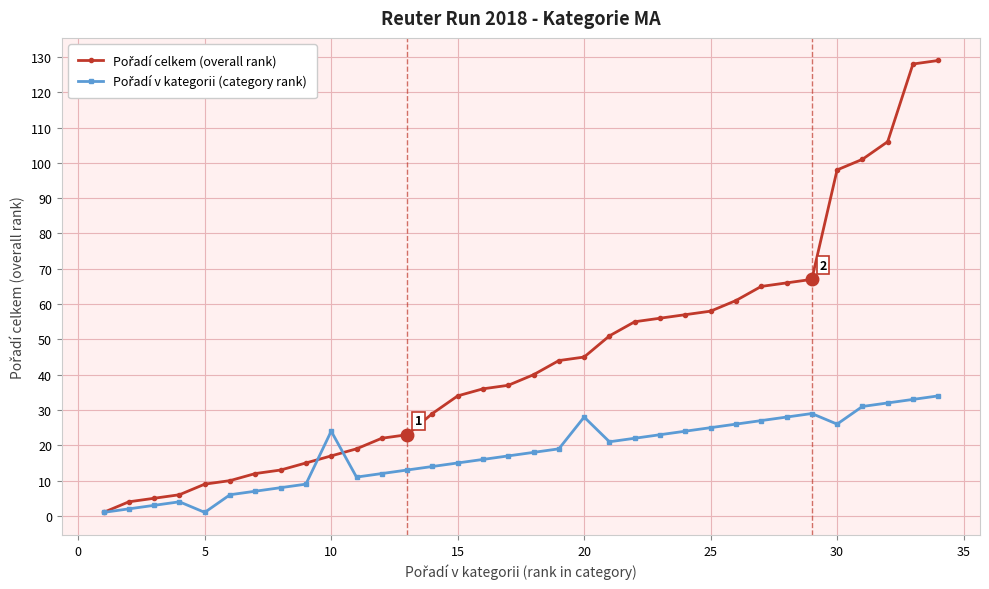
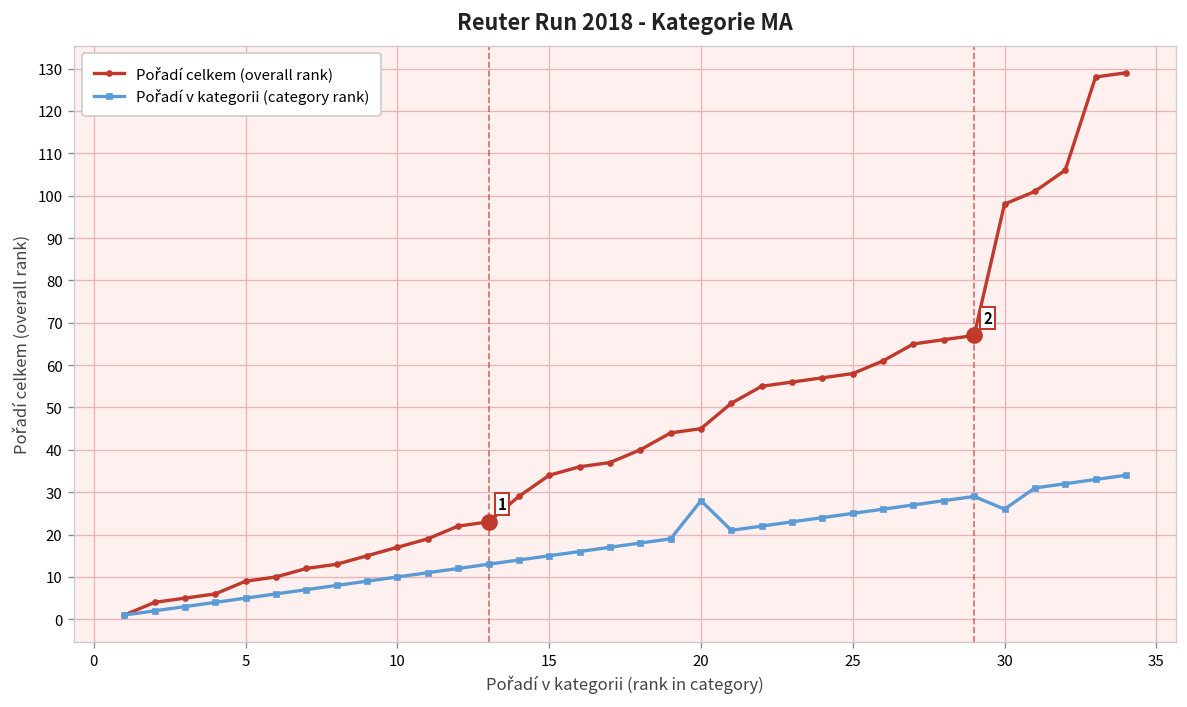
  {
    "Pořadí v kategorii (category rank)": {
-     "5": 1,
-     "10": 24,
+     "5": 5,
+     "10": 10,
      "15": 15,
      "20": 28,
      "25": 25,
      "30": 26
    }
  }
